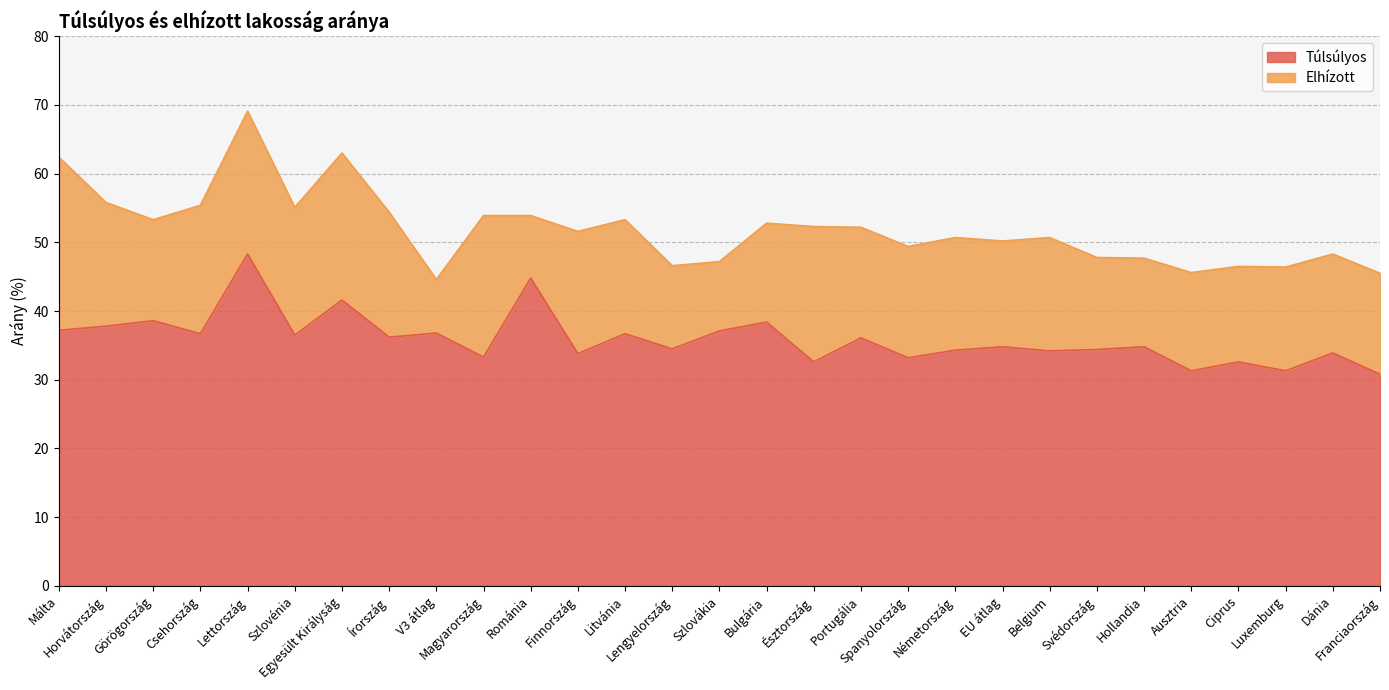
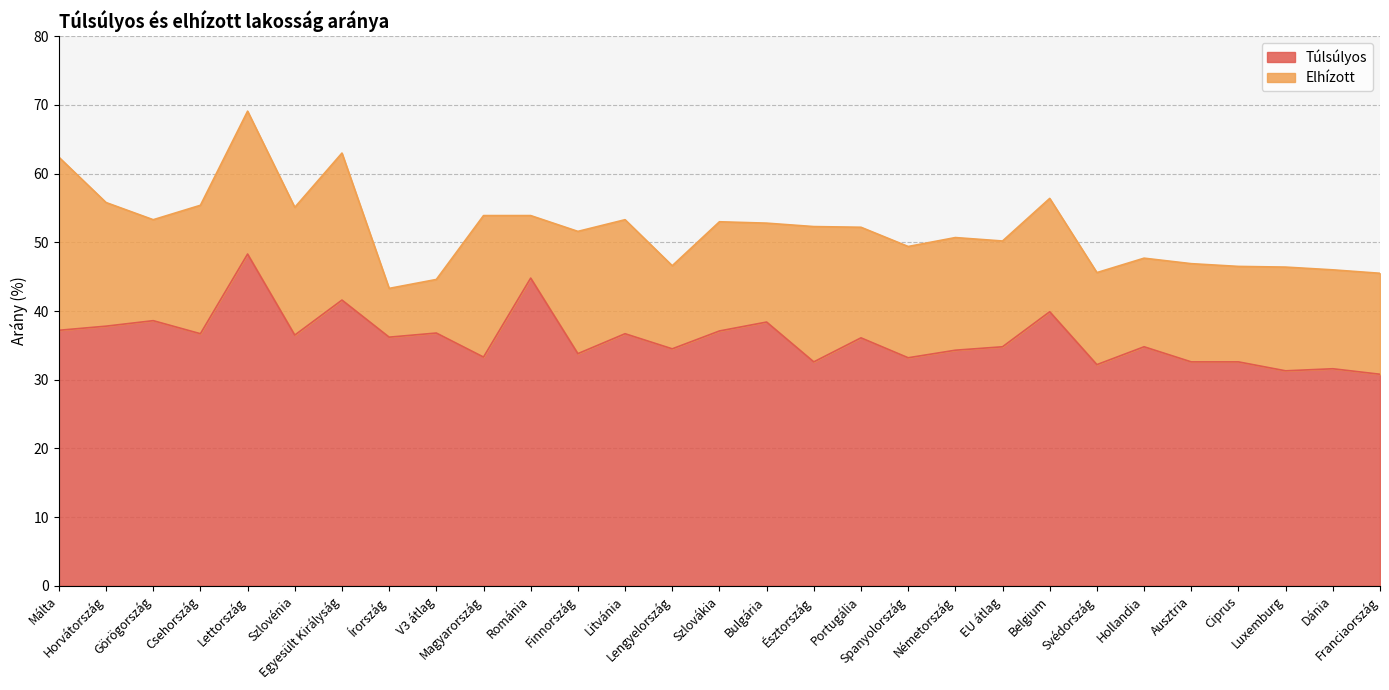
  {
    "Túlsúlyos": {
      "Málta": 37,
      "Horvátország": 38,
      "Görögország": 39,
      "Csehország": 37,
      "Lettország": 48,
      "Szlovénia": 37,
      "Egyesült Királyság": 42,
      "Írország": 36,
      "V3 átlag": 37,
      "Magyarország": 33,
      "Románia": 45,
      "Finnország": 34,
      "Litvánia": 37,
      "Lengyelország": 35,
      "Szlovákia": 37,
      "Bulgária": 38,
      "Észtország": 33,
      "Portugália": 36,
      "Spanyolország": 33,
      "Németország": 34,
      "EU átlag": 35,
-     "Belgium": 34,
-     "Svédország": 34,
+     "Belgium": 40,
+     "Svédország": 32,
      "Hollandia": 35,
-     "Ausztria": 31,
+     "Ausztria": 33,
      "Ciprus": 33,
      "Luxemburg": 31,
-     "Dánia": 34,
+     "Dánia": 32,
      "Franciaország": 31
    },
    "Elhízott": {
      "Málta": 25,
      "Horvátország": 18,
      "Görögország": 15,
      "Csehország": 19,
      "Lettország": 21,
      "Szlovénia": 19,
      "Egyesült Királyság": 21,
-     "Írország": 18,
+     "Írország": 7,
      "V3 átlag": 8,
      "Magyarország": 21,
      "Románia": 9,
      "Finnország": 18,
      "Litvánia": 17,
      "Lengyelország": 12,
-     "Szlovákia": 10,
+     "Szlovákia": 16,
      "Bulgária": 14,
      "Észtország": 20,
      "Portugália": 16,
      "Spanyolország": 16,
      "Németország": 16,
      "EU átlag": 15,
      "Belgium": 17,
      "Svédország": 13,
      "Hollandia": 13,
      "Ausztria": 14,
      "Ciprus": 14,
      "Luxemburg": 15,
      "Dánia": 14,
      "Franciaország": 15
    }
  }
